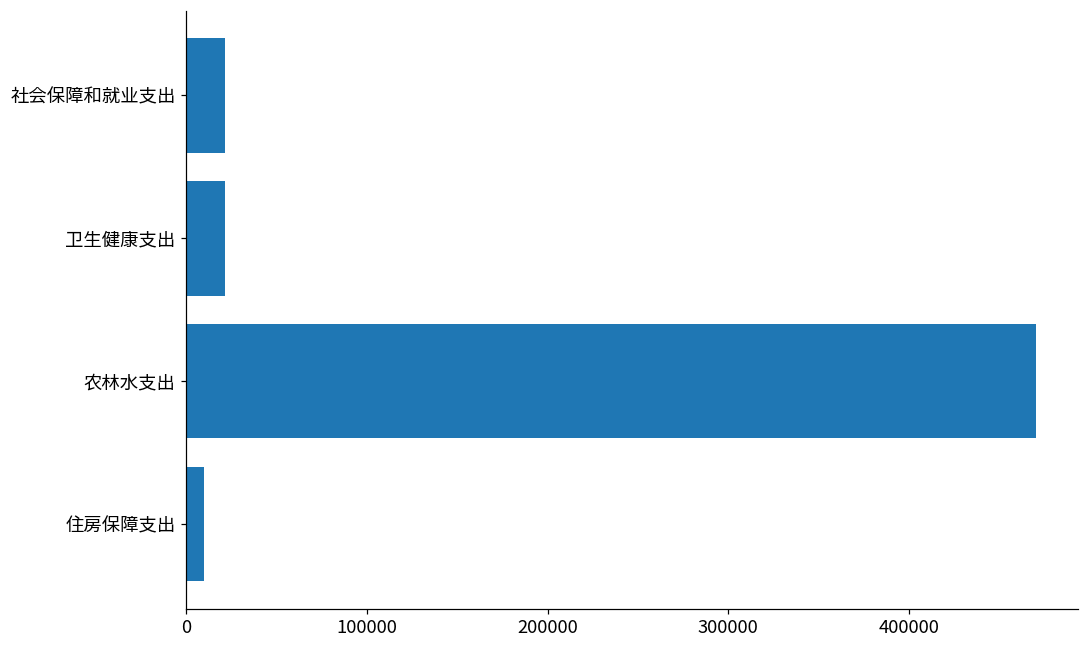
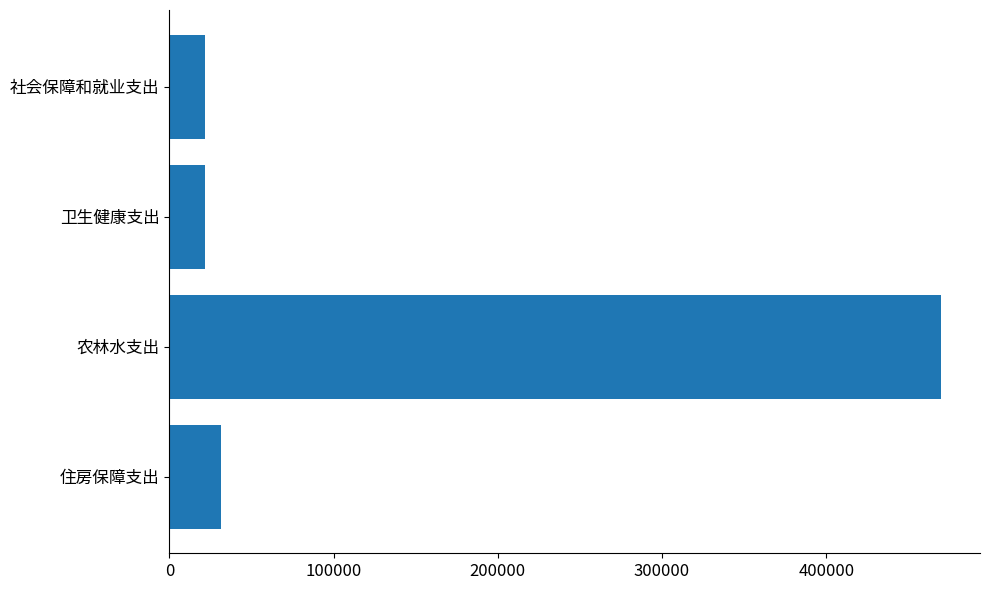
  {
    "社会保障和就业支出": 22000,
    "卫生健康支出": 22000,
    "农林水支出": 470000,
-   "住房保障支出": 10000
+   "住房保障支出": 31000
  }
